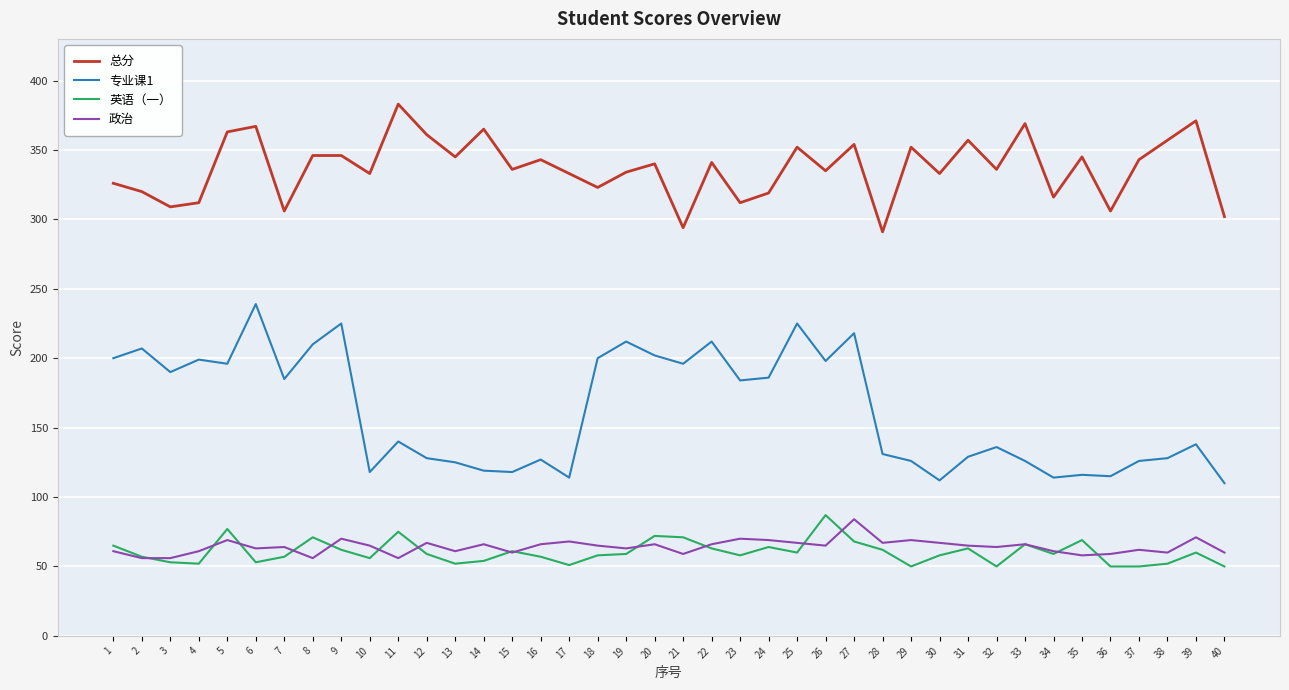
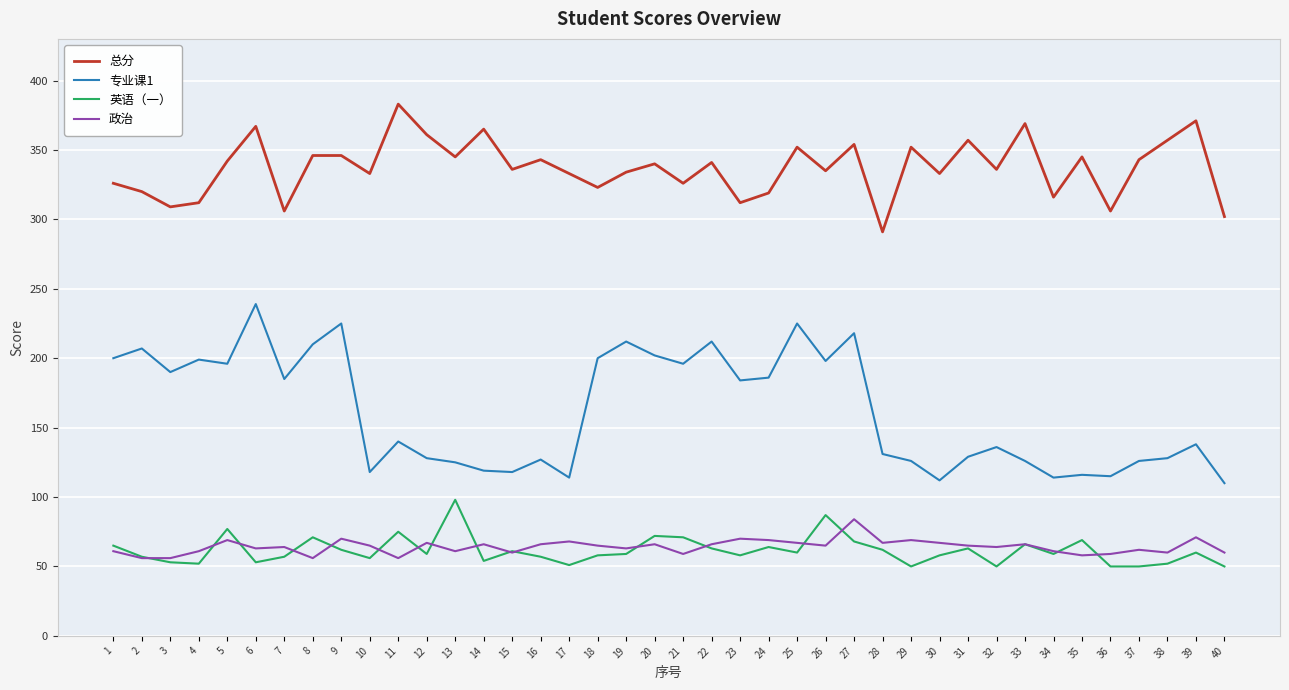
  {
    "总分": {
      "1": 326,
      "2": 320,
      "3": 309,
      "4": 312,
-     "5": 363,
+     "5": 342,
      "6": 367,
      "7": 306,
      "8": 346,
      "9": 346,
      "10": 333,
      "11": 383,
      "12": 361,
      "13": 345,
      "14": 365,
      "15": 336,
      "16": 343,
      "17": 333,
      "18": 323,
      "19": 334,
      "20": 340,
-     "21": 294,
+     "21": 326,
      "22": 341,
      "23": 312,
      "24": 319,
      "25": 352,
      "26": 335,
      "27": 354,
      "28": 291,
      "29": 352,
      "30": 333,
      "31": 357,
      "32": 336,
      "33": 369,
      "34": 316,
      "35": 345,
      "36": 306,
      "37": 343,
      "38": 357,
      "39": 371,
      "40": 302
    },
    "专业课1": {
      "1": 200,
      "2": 207,
      "3": 190,
      "4": 199,
      "5": 196,
      "6": 239,
      "7": 185,
      "8": 210,
      "9": 225,
      "10": 118,
      "11": 140,
      "12": 128,
      "13": 125,
      "14": 119,
      "15": 118,
      "16": 127,
      "17": 114,
      "18": 200,
      "19": 212,
      "20": 202,
      "21": 196,
      "22": 212,
      "23": 184,
      "24": 186,
      "25": 225,
      "26": 198,
      "27": 218,
      "28": 131,
      "29": 126,
      "30": 112,
      "31": 129,
      "32": 136,
      "33": 126,
      "34": 114,
      "35": 116,
      "36": 115,
      "37": 126,
      "38": 128,
      "39": 138,
      "40": 110
    },
    "英语（一）": {
      "1": 65,
      "3": 53,
      "4": 52,
      "5": 77,
      "6": 53,
      "7": 57,
      "8": 71,
      "9": 62,
      "10": 56,
      "11": 75,
      "12": 59,
-     "13": 52,
+     "13": 98,
      "14": 54,
      "16": 57,
      "17": 51,
      "18": 58,
      "19": 59,
      "20": 72,
      "21": 71,
      "22": 63,
      "23": 58,
      "24": 64,
      "25": 60,
      "26": 87,
      "27": 68,
      "28": 62,
      "29": 50,
      "30": 58,
      "31": 63,
      "32": 50,
      "34": 59,
      "35": 69,
      "36": 50,
      "37": 50,
      "38": 52,
      "39": 60,
      "40": 50
    },
    "政治": {
      "1": 61,
      "3": 56,
      "4": 61,
      "5": 69,
      "6": 63,
      "7": 64,
      "8": 56,
      "9": 70,
      "10": 65,
      "11": 56,
      "12": 67,
      "13": 61,
      "14": 66,
      "16": 66,
      "17": 68,
      "18": 65,
      "19": 63,
      "20": 66,
      "21": 59,
      "22": 66,
      "23": 70,
      "24": 69,
      "25": 67,
      "26": 65,
      "27": 84,
      "28": 67,
      "29": 69,
      "30": 67,
      "31": 65,
      "32": 64,
      "34": 61,
      "35": 58,
      "36": 59,
      "37": 62,
      "38": 60,
      "39": 71,
      "40": 60
    }
  }
